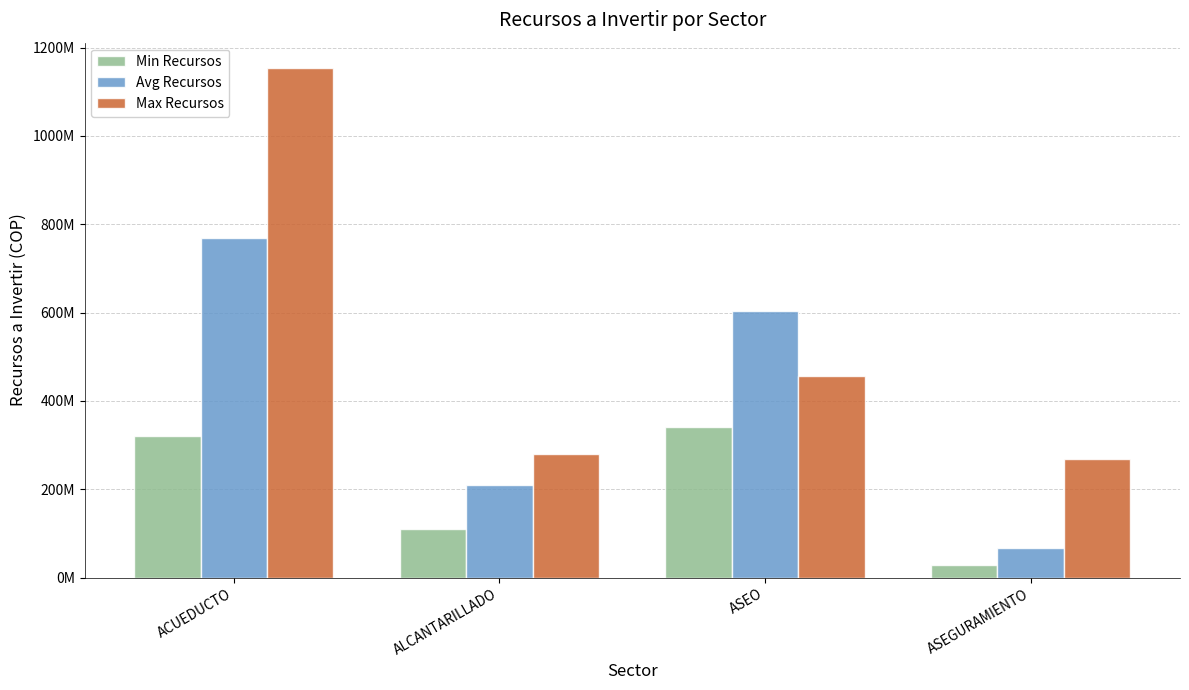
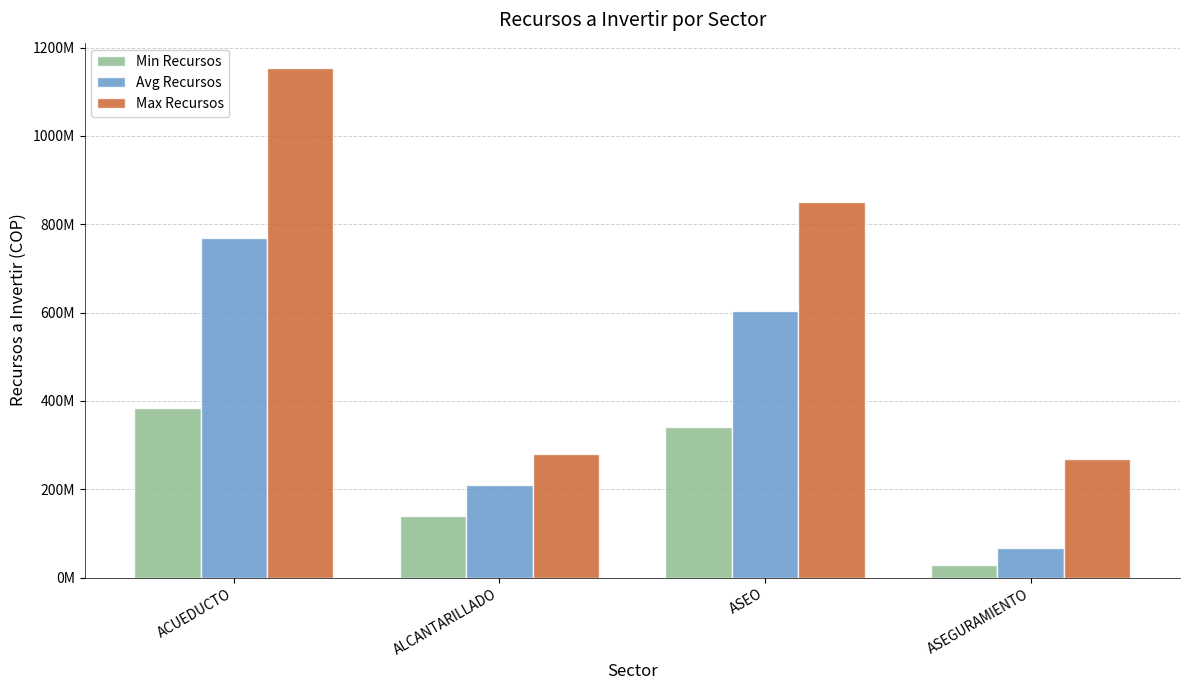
  {
    "Min Recursos": {
-     "ACUEDUCTO": 320000000,
-     "ALCANTARILLADO": 110000000,
+     "ACUEDUCTO": 380000000,
+     "ALCANTARILLADO": 140000000,
      "ASEO": 340000000,
      "ASEGURAMIENTO": 30000000
    },
    "Avg Recursos": {
      "ACUEDUCTO": 770000000,
      "ALCANTARILLADO": 210000000,
      "ASEO": 600000000,
      "ASEGURAMIENTO": 70000000
    },
    "Max Recursos": {
      "ACUEDUCTO": 1150000000,
      "ALCANTARILLADO": 280000000,
-     "ASEO": 460000000,
+     "ASEO": 850000000,
      "ASEGURAMIENTO": 270000000
    }
  }
